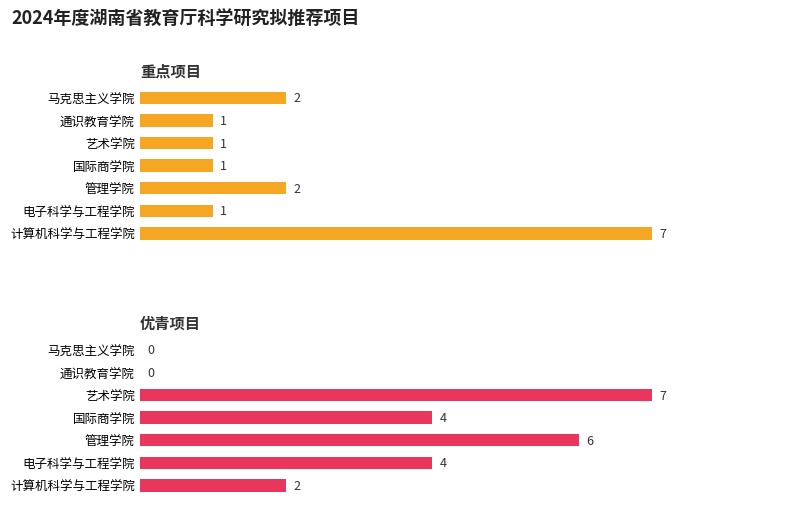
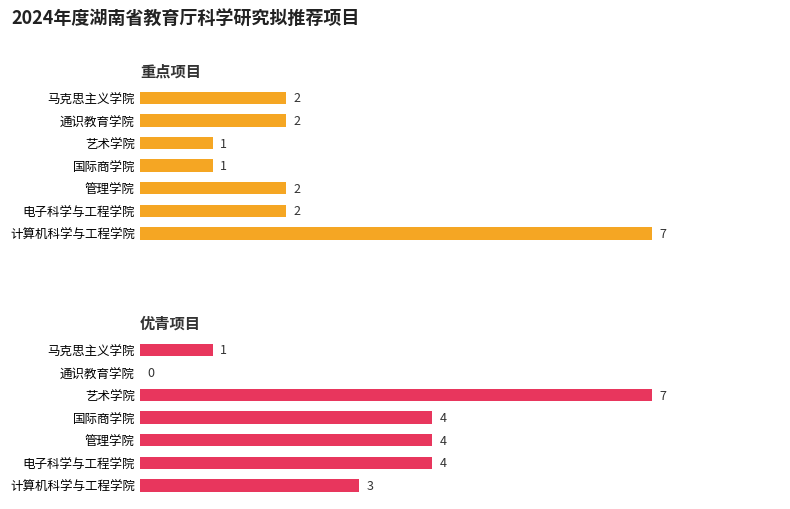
  {
    "重点项目": {
      "马克思主义学院": 2,
-     "通识教育学院": 1,
+     "通识教育学院": 2,
      "艺术学院": 1,
      "国际商学院": 1,
      "管理学院": 2,
-     "电子科学与工程学院": 1,
+     "电子科学与工程学院": 2,
      "计算机科学与工程学院": 7
    },
    "优青项目": {
-     "马克思主义学院": 0,
+     "马克思主义学院": 1,
      "通识教育学院": 0,
      "艺术学院": 7,
      "国际商学院": 4,
-     "管理学院": 6,
+     "管理学院": 4,
      "电子科学与工程学院": 4,
-     "计算机科学与工程学院": 2
+     "计算机科学与工程学院": 3
    }
  }
